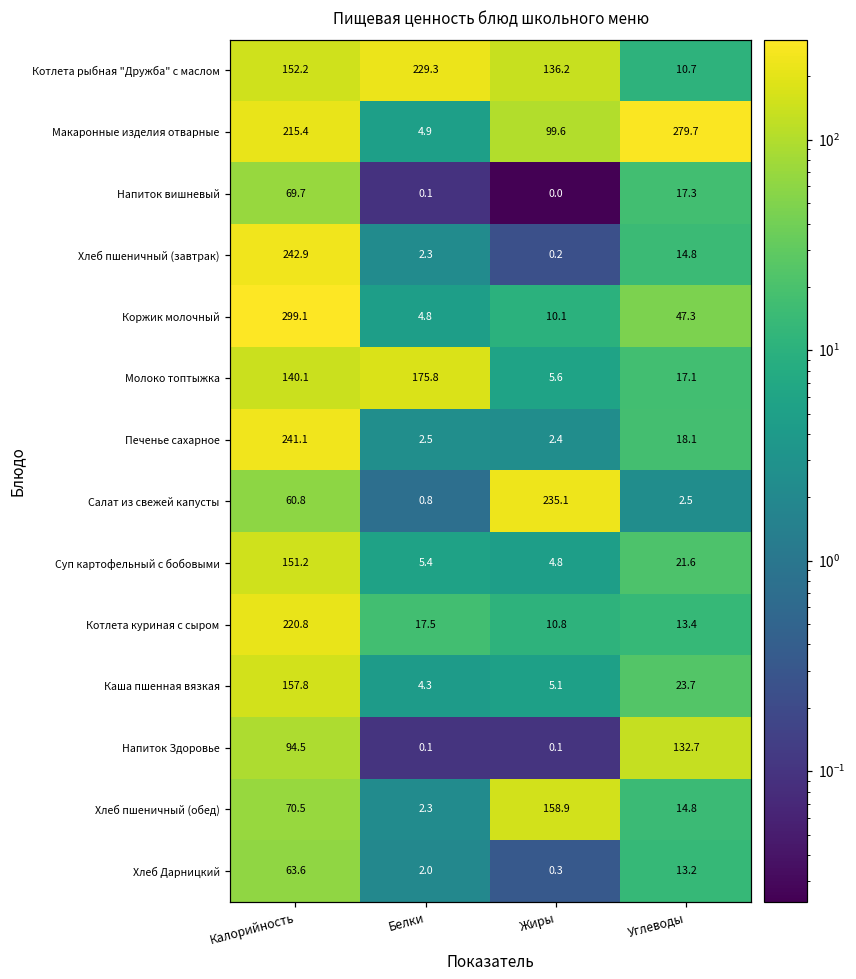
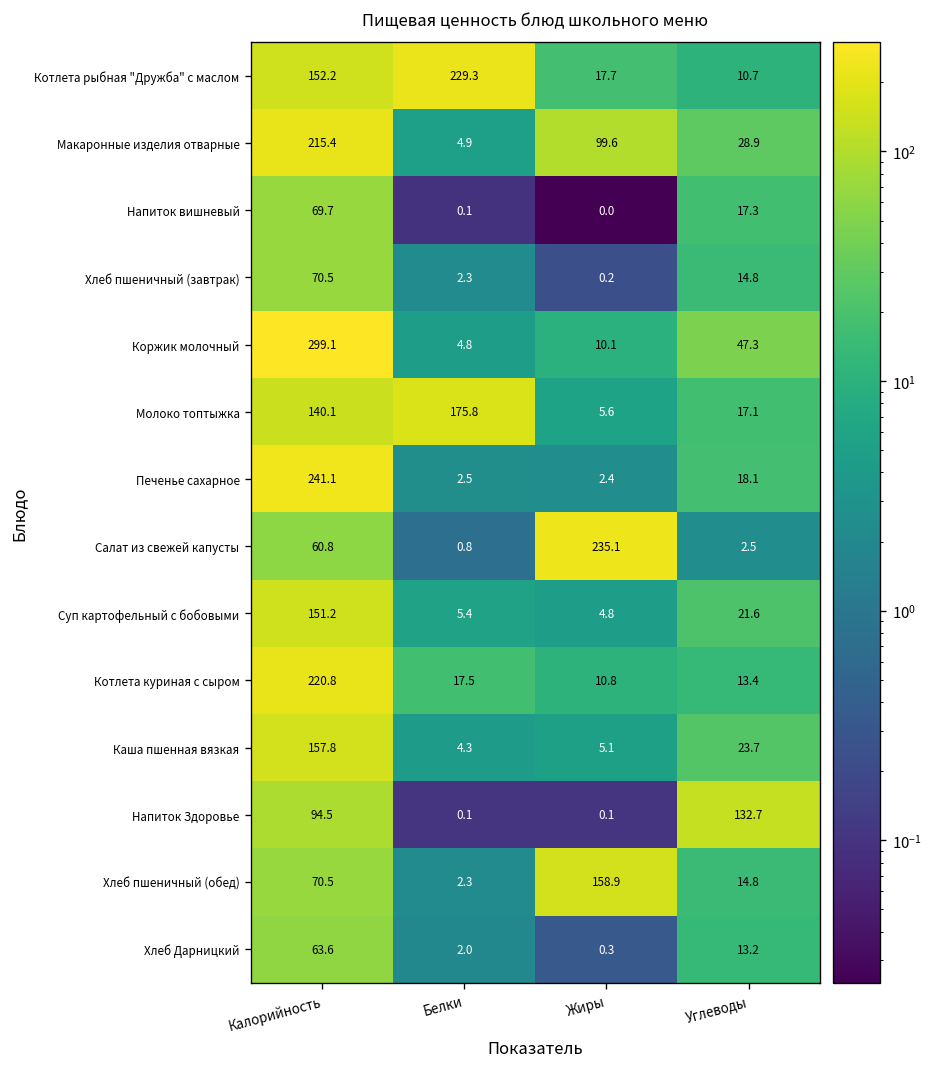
  {
    "Котлета рыбная \"Дружба\" с маслом": {
      "Калорийность": 152.2,
      "Белки": 229.3,
-     "Жиры": 136.2,
+     "Жиры": 17.7,
      "Углеводы": 10.7
    },
    "Макаронные изделия отварные": {
      "Калорийность": 215.4,
      "Белки": 4.9,
      "Жиры": 99.6,
-     "Углеводы": 279.7
+     "Углеводы": 28.9
    },
    "Напиток вишневый": {
      "Калорийность": 69.7,
      "Белки": 0.1,
      "Жиры": 0.0,
      "Углеводы": 17.3
    },
    "Хлеб пшеничный (завтрак)": {
-     "Калорийность": 242.9,
+     "Калорийность": 70.5,
      "Белки": 2.3,
      "Жиры": 0.2,
      "Углеводы": 14.8
    },
    "Коржик молочный": {
      "Калорийность": 299.1,
      "Белки": 4.8,
      "Жиры": 10.1,
      "Углеводы": 47.3
    },
    "Молоко топтыжка": {
      "Калорийность": 140.1,
      "Белки": 175.8,
      "Жиры": 5.6,
      "Углеводы": 17.1
    },
    "Печенье сахарное": {
      "Калорийность": 241.1,
      "Белки": 2.5,
      "Жиры": 2.4,
      "Углеводы": 18.1
    },
    "Салат из свежей капусты": {
      "Калорийность": 60.8,
      "Белки": 0.8,
      "Жиры": 235.1,
      "Углеводы": 2.5
    },
    "Суп картофельный с бобовыми": {
      "Калорийность": 151.2,
      "Белки": 5.4,
      "Жиры": 4.8,
      "Углеводы": 21.6
    },
    "Котлета куриная с сыром": {
      "Калорийность": 220.8,
      "Белки": 17.5,
      "Жиры": 10.8,
      "Углеводы": 13.4
    },
    "Каша пшенная вязкая": {
      "Калорийность": 157.8,
      "Белки": 4.3,
      "Жиры": 5.1,
      "Углеводы": 23.7
    },
    "Напиток Здоровье": {
      "Калорийность": 94.5,
      "Белки": 0.1,
      "Жиры": 0.1,
      "Углеводы": 132.7
    },
    "Хлеб пшеничный (обед)": {
      "Калорийность": 70.5,
      "Белки": 2.3,
      "Жиры": 158.9,
      "Углеводы": 14.8
    },
    "Хлеб Дарницкий": {
      "Калорийность": 63.6,
      "Белки": 2.0,
      "Жиры": 0.3,
      "Углеводы": 13.2
    }
  }
